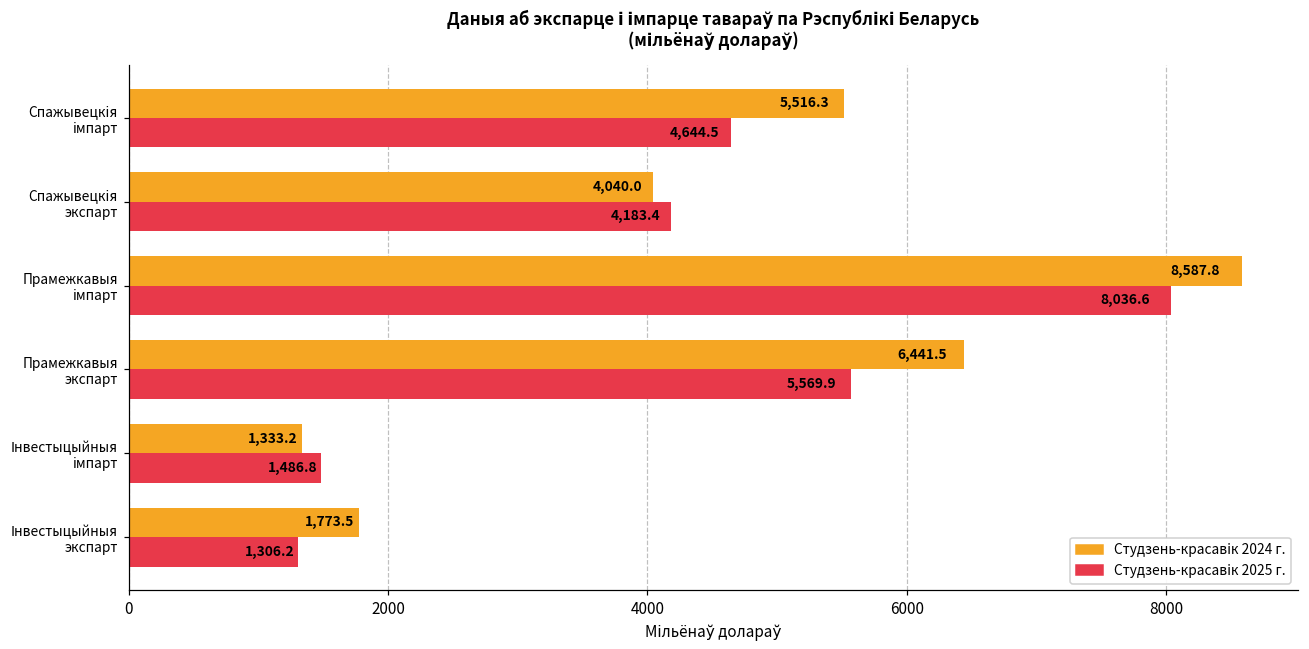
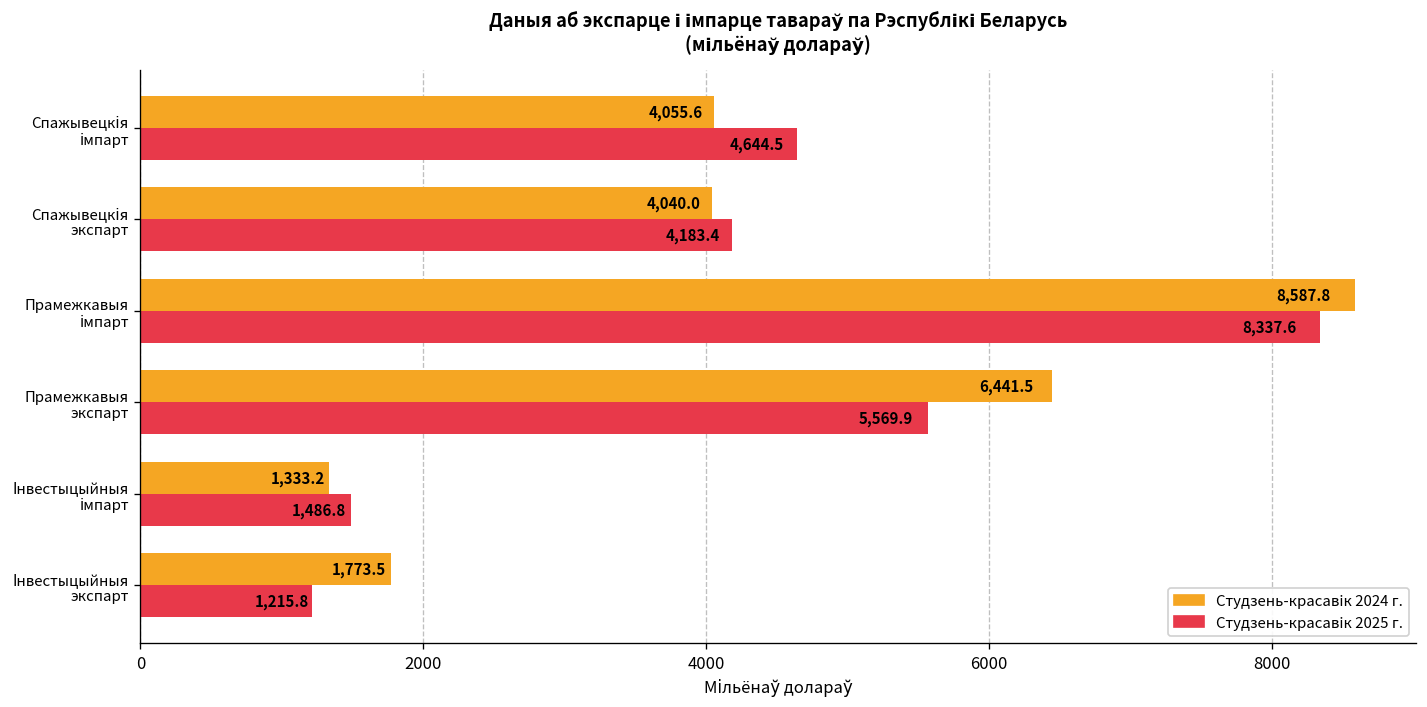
  {
    "Студзень-красавiк 2024 г.": {
-     "Спажывецкія імпарт": "5,516.3",
+     "Спажывецкія імпарт": "4,055.6",
      "Спажывецкія экспарт": "4,040.0",
      "Прамежкавыя імпарт": "8,587.8",
      "Прамежкавыя экспарт": "6,441.5",
      "Інвестыцыйныя імпарт": "1,333.2",
      "Інвестыцыйныя экспарт": "1,773.5"
    },
    "Студзень-красавiк 2025 г.": {
      "Спажывецкія імпарт": "4,644.5",
      "Спажывецкія экспарт": "4,183.4",
-     "Прамежкавыя імпарт": "8,036.6",
+     "Прамежкавыя імпарт": "8,337.6",
      "Прамежкавыя экспарт": "5,569.9",
      "Інвестыцыйныя імпарт": "1,486.8",
-     "Інвестыцыйныя экспарт": "1,306.2"
+     "Інвестыцыйныя экспарт": "1,215.8"
    }
  }
